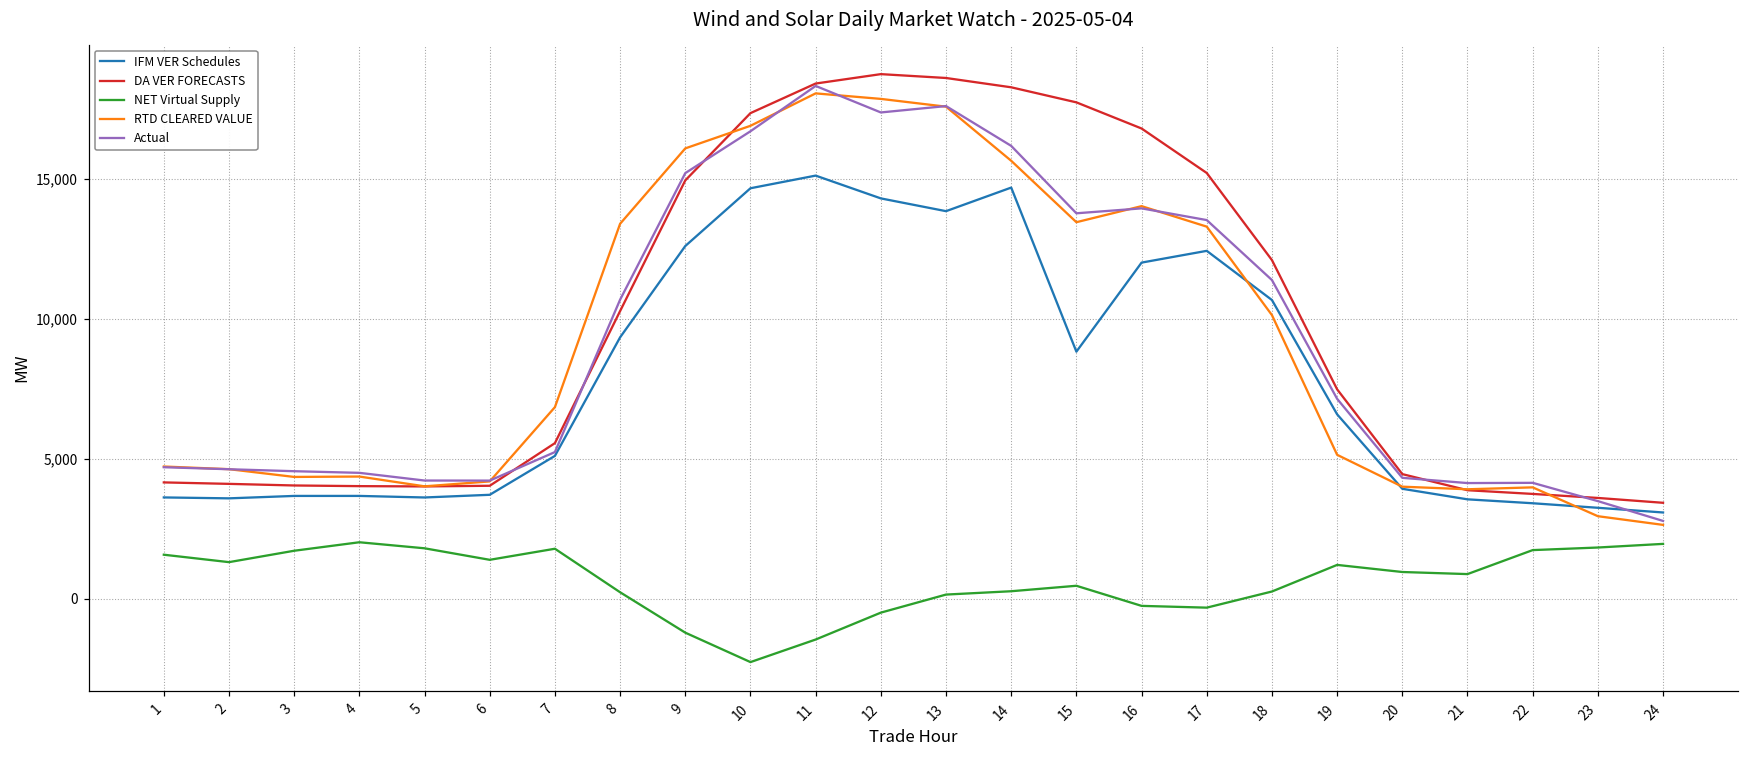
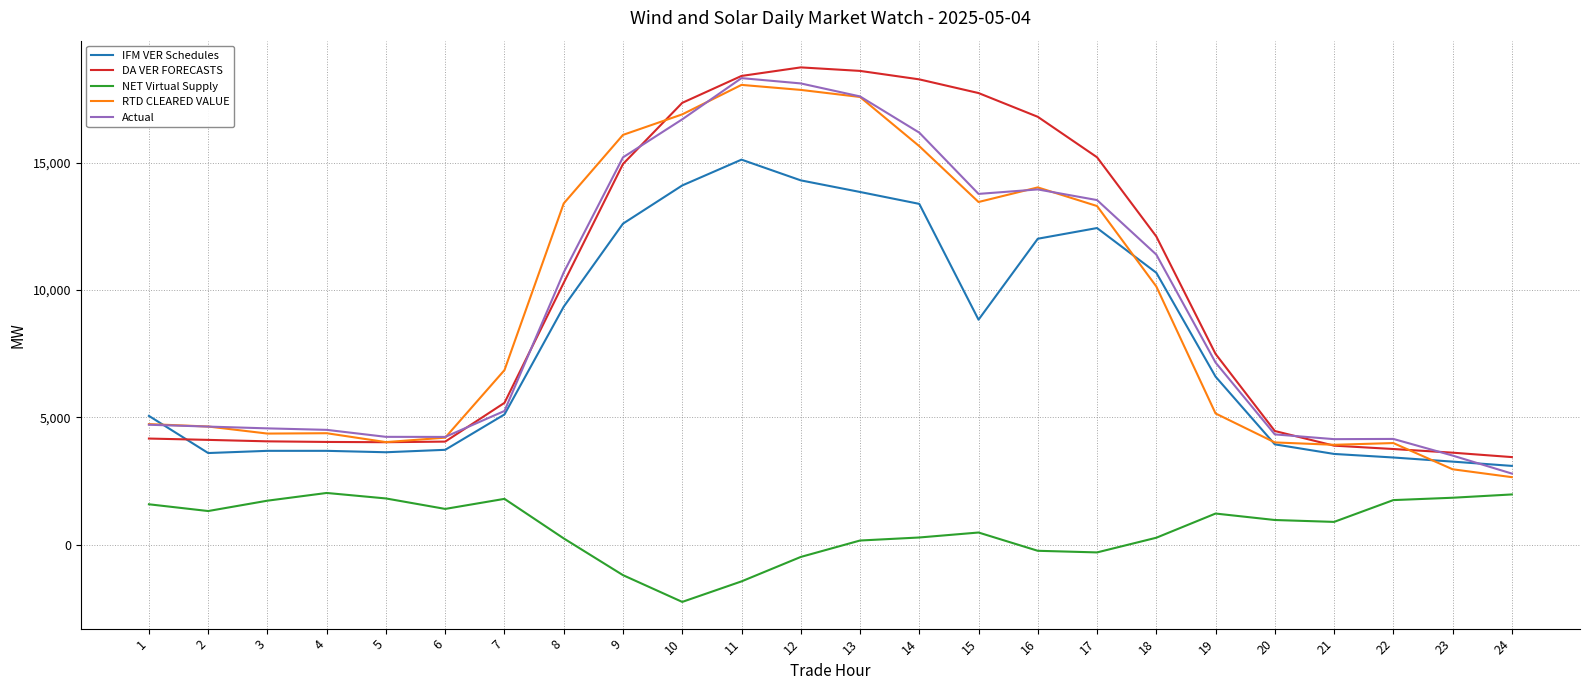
  {
    "IFM VER Schedules": {
-     "1": "3,600",
+     "1": "5,100",
      "2": "3,600",
      "3": "3,700",
      "4": "3,700",
      "5": "3,600",
      "6": "3,700",
      "7": "5,100",
      "8": "9,300",
      "9": "12,600",
-     "10": "14,700",
+     "10": "14,100",
      "11": "15,100",
      "12": "14,300",
      "13": "13,800",
-     "14": "14,700",
+     "14": "13,400",
      "15": "8,800",
      "16": "12,000",
      "17": "12,400",
      "18": "10,700",
      "19": "6,600",
      "21": "3,600",
      "22": "3,400",
      "23": "3,300",
      "24": "3,100"
    },
    "DA VER FORECASTS": {
      "1": "4,200",
      "2": "4,100",
      "3": "4,100",
      "4": "4,000",
      "6": "4,000",
      "7": "5,600",
      "8": "10,300",
      "9": "14,900",
      "10": "17,300",
      "12": "18,700",
      "13": "18,600",
      "14": "18,300",
      "15": "17,700",
      "16": "16,800",
      "17": "15,200",
      "18": "12,100",
      "19": "7,500",
      "20": "4,500",
      "22": "3,800",
      "23": "3,600",
      "24": "3,400"
    },
    "NET Virtual Supply": {
      "1": "1,600",
      "2": "1,300",
      "3": "1,700",
      "4": "2,000",
      "5": "1,800",
      "6": "1,400",
      "7": "1,800",
      "8": "200",
      "9": "-1,200",
      "10": "-2,300",
      "11": "-1,400",
      "12": "-500",
      "13": "200",
      "14": "300",
      "15": "500",
      "16": "-200",
      "17": "-300",
      "18": "300",
      "19": "1,200",
      "20": "1,000",
      "21": "900",
      "22": "1,700",
      "23": "1,800",
      "24": "2,000"
    },
    "RTD CLEARED VALUE": {
      "3": "4,400",
      "4": "4,400",
      "7": "6,900",
      "8": "13,400",
      "9": "16,100",
      "10": "16,900",
      "11": "18,100",
      "12": "17,900",
      "14": "15,600",
      "15": "13,500",
      "17": "13,300",
      "18": "10,100",
      "19": "5,100",
      "22": "4,000",
      "23": "3,000",
      "24": "2,600"
    },
    "Actual": {
      "3": "4,600",
      "4": "4,500",
      "5": "4,200",
      "7": "5,200",
      "8": "10,700",
      "9": "15,200",
      "10": "16,700",
-     "12": "17,400",
+     "12": "18,100",
      "14": "16,200",
      "15": "13,800",
      "17": "13,500",
      "18": "11,400",
      "19": "7,100",
      "20": "4,300",
      "21": "4,100",
      "22": "4,100",
      "23": "3,500",
      "24": "2,800"
    }
  }
